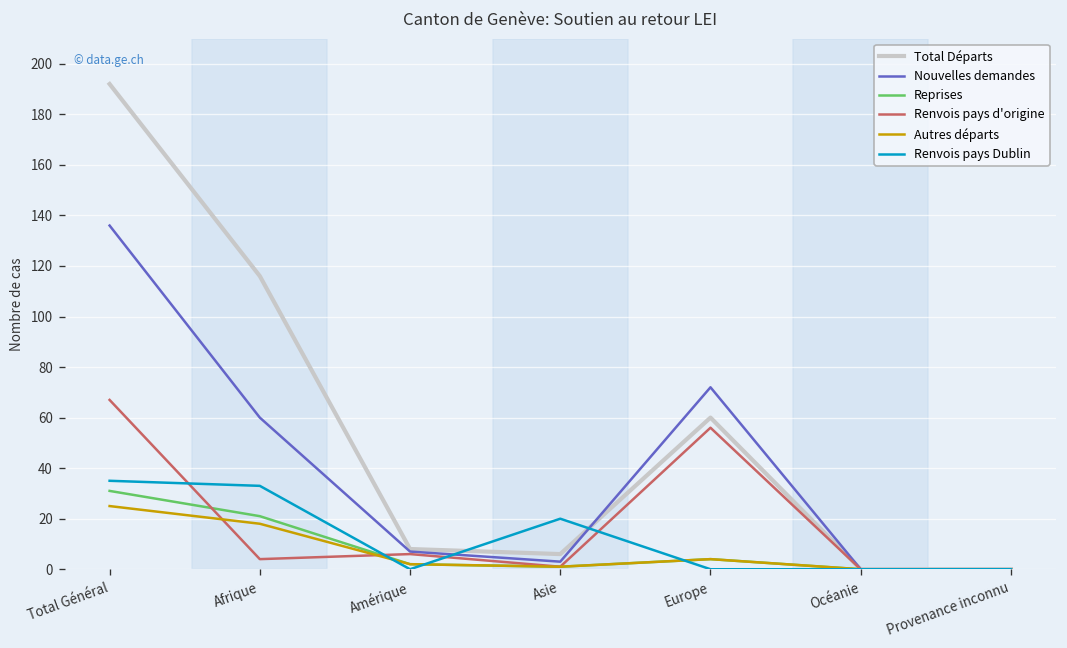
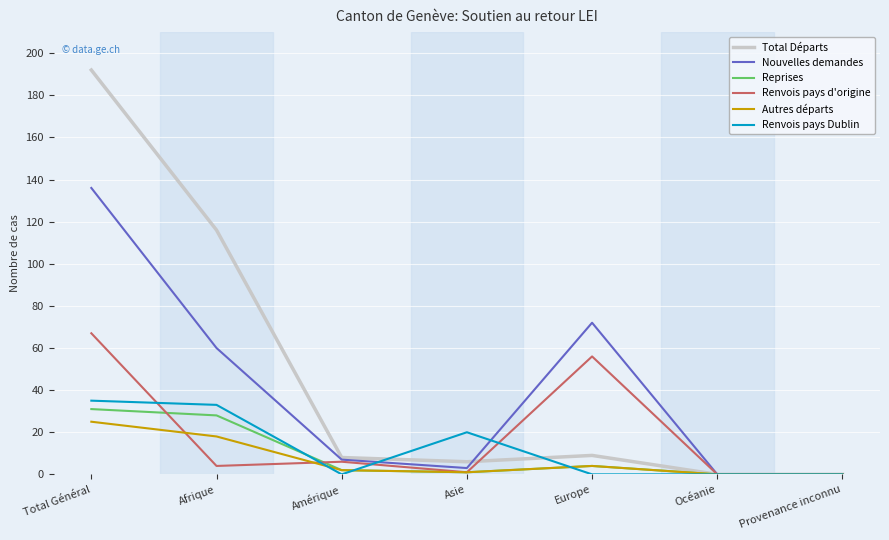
  {
    "Total Départs": {
      "Total Général": 192,
      "Afrique": 116,
      "Asie": 6,
-     "Europe": 60
+     "Europe": 9
    },
    "Nouvelles demandes": {
      "Total Général": 136,
      "Afrique": 60,
      "Asie": 3,
      "Europe": 72
    },
    "Reprises": {
      "Total Général": 31,
-     "Afrique": 21
+     "Afrique": 28
    },
    "Renvois pays d'origine": {
      "Total Général": 67,
      "Afrique": 4,
      "Europe": 56
    },
    "Autres départs": {
      "Total Général": 25,
      "Afrique": 18
    },
    "Renvois pays Dublin": {
      "Total Général": 35,
      "Afrique": 33,
      "Amérique": 0,
      "Asie": 20,
      "Europe": 0
    }
  }
